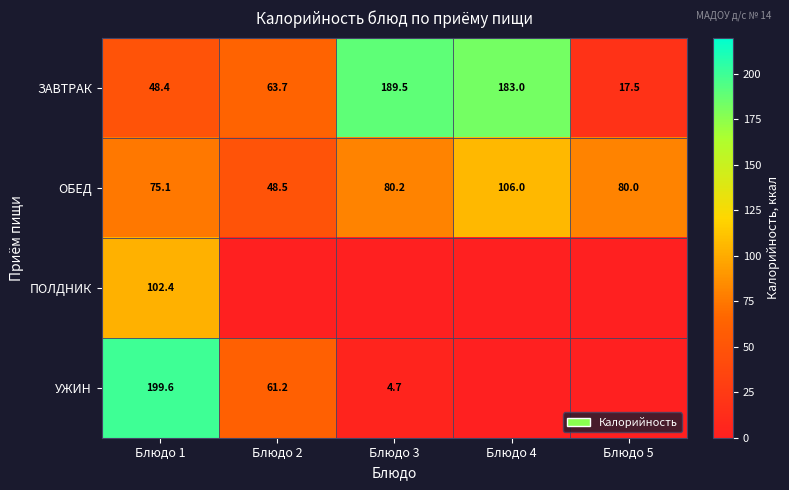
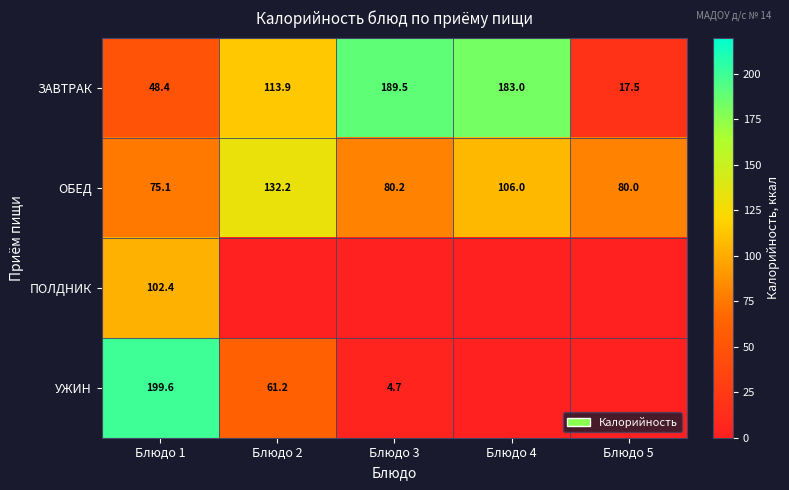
  {
    "ЗАВТРАК": {
      "Блюдо 1": 48.4,
-     "Блюдо 2": 63.7,
+     "Блюдо 2": 113.9,
      "Блюдо 3": 189.5,
      "Блюдо 4": 183.0,
      "Блюдо 5": 17.5
    },
    "ОБЕД": {
      "Блюдо 1": 75.1,
-     "Блюдо 2": 48.5,
+     "Блюдо 2": 132.2,
      "Блюдо 3": 80.2,
      "Блюдо 4": 106.0,
      "Блюдо 5": 80.0
    },
    "ПОЛДНИК": {
      "Блюдо 1": 102.4
    },
    "УЖИН": {
      "Блюдо 1": 199.6,
      "Блюдо 2": 61.2,
      "Блюдо 3": 4.7
    }
  }
